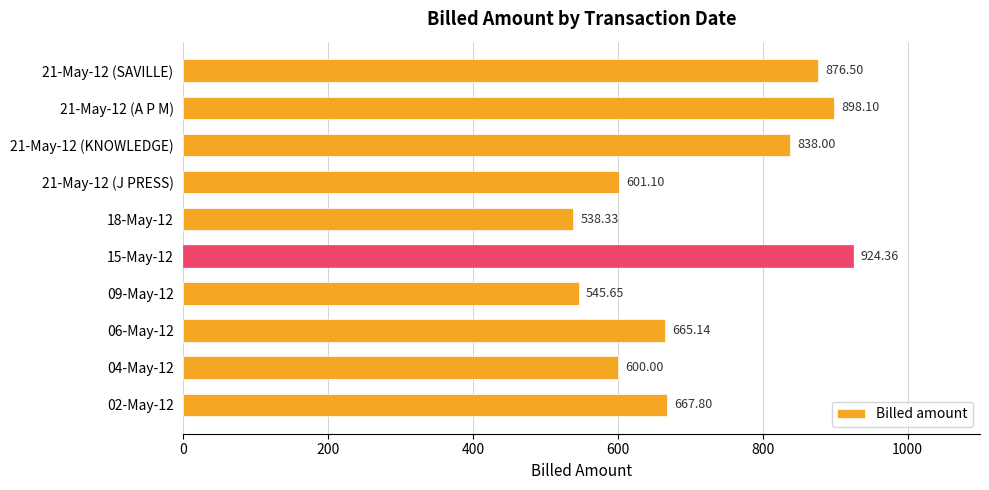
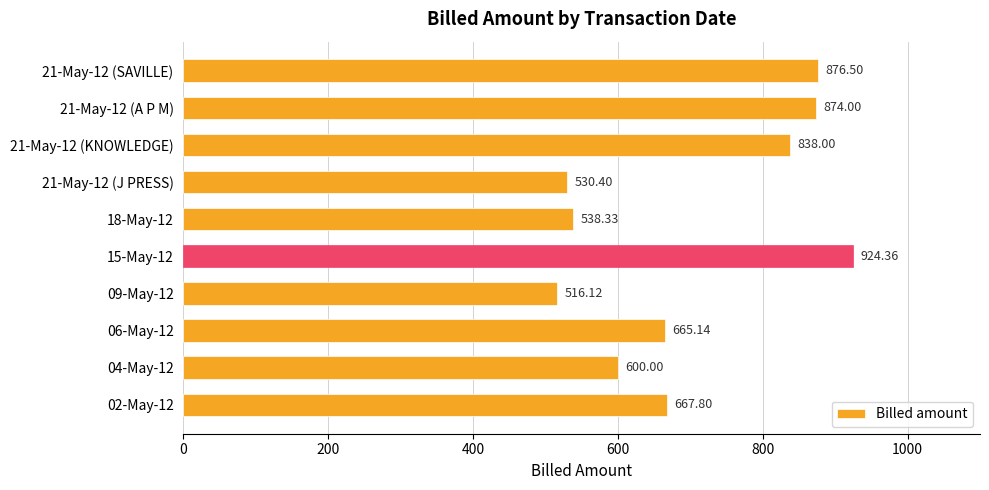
  {
    "21-May-12 (SAVILLE)": 876.50,
-   "21-May-12 (A P M)": 898.10,
+   "21-May-12 (A P M)": 874.00,
    "21-May-12 (KNOWLEDGE)": 838.00,
-   "21-May-12 (J PRESS)": 601.10,
+   "21-May-12 (J PRESS)": 530.40,
    "18-May-12": 538.33,
    "15-May-12": 924.36,
-   "09-May-12": 545.65,
+   "09-May-12": 516.12,
    "06-May-12": 665.14,
    "04-May-12": 600.00,
    "02-May-12": 667.80
  }
